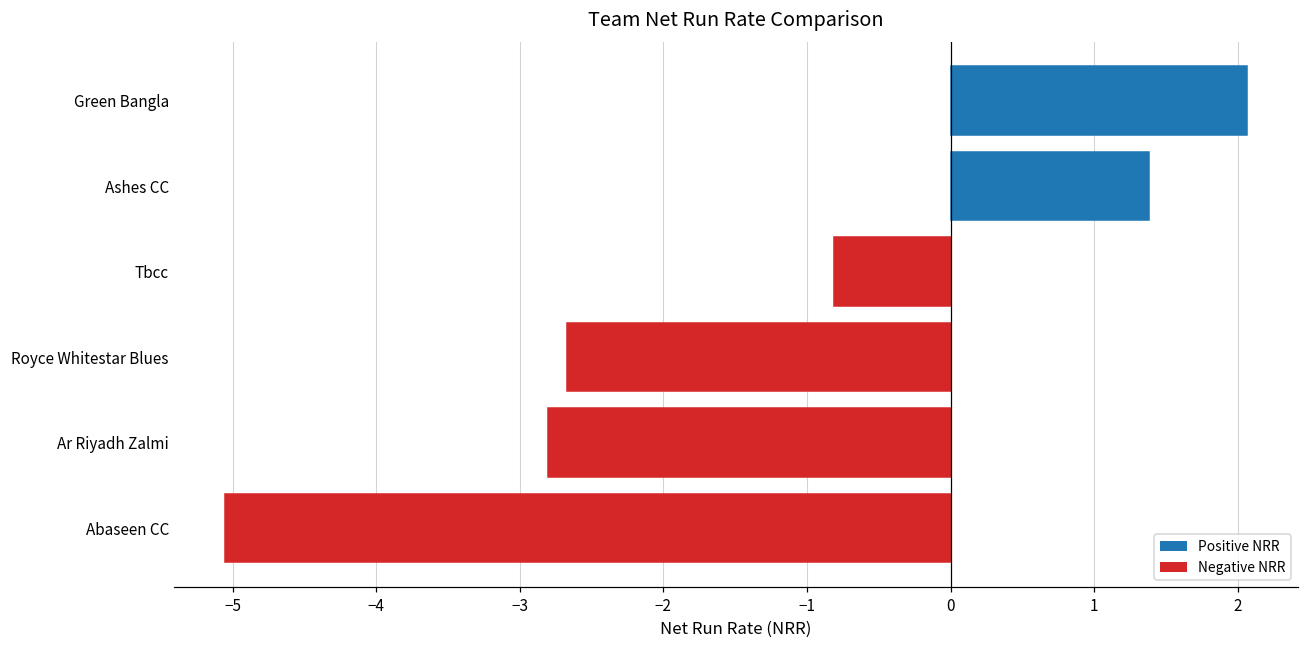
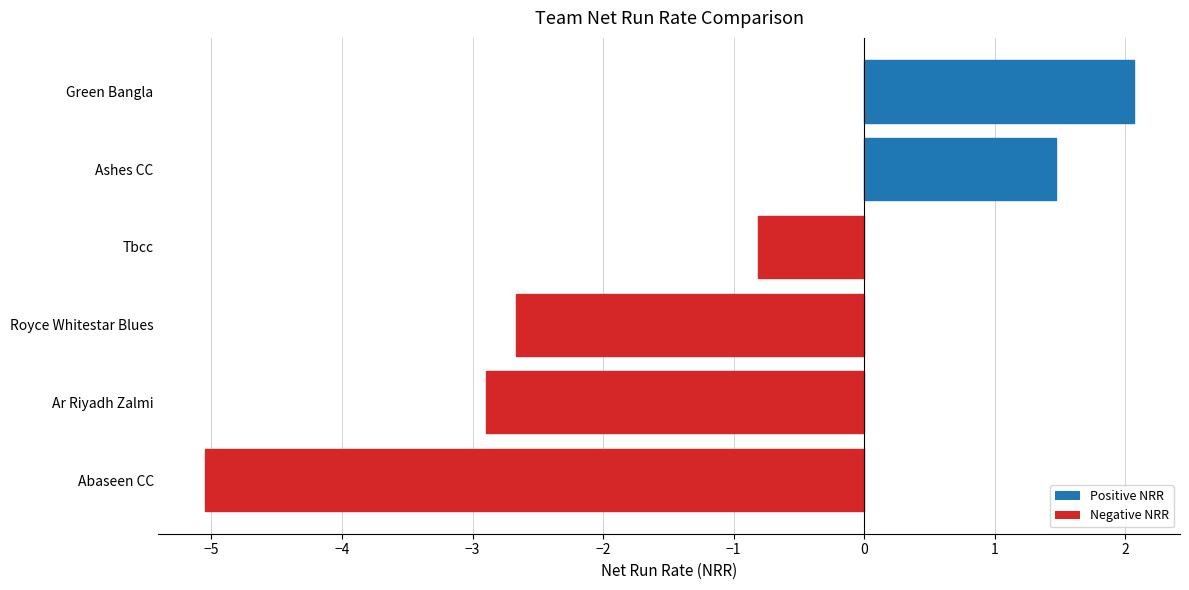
  {
    "Green Bangla": 2.06,
-   "Ashes CC": 1.39,
+   "Ashes CC": 1.47,
    "Tbcc": -0.81,
    "Royce Whitestar Blues": -2.67,
-   "Ar Riyadh Zalmi": -2.8,
+   "Ar Riyadh Zalmi": -2.9,
    "Abaseen CC": -5.05
  }
